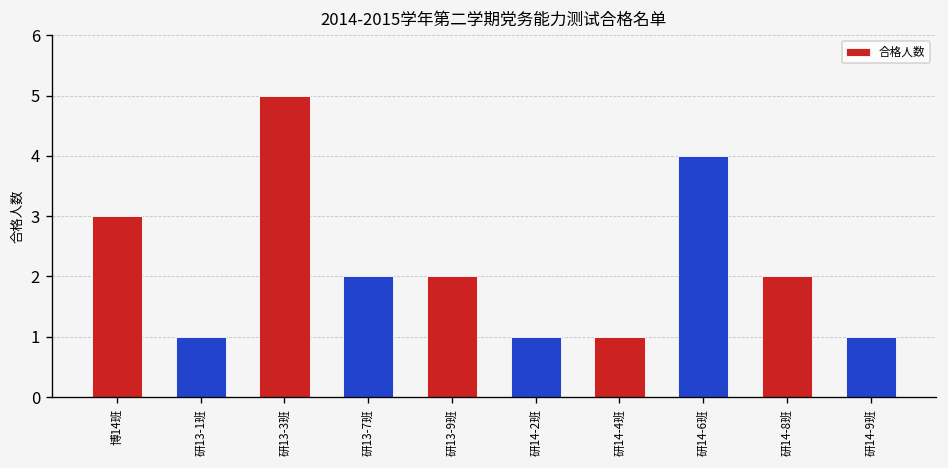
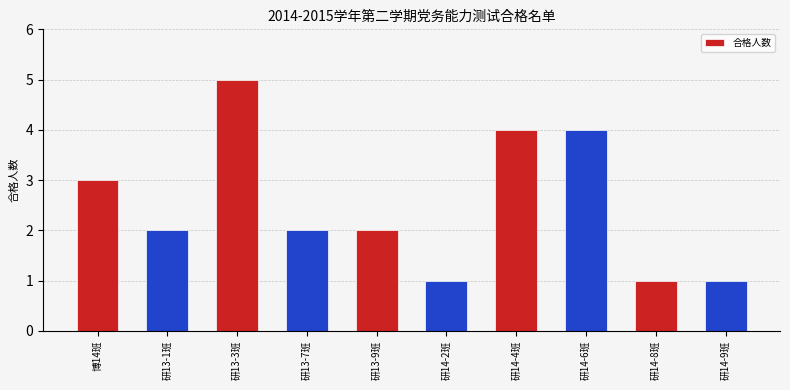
  {
    "博14班": 3,
-   "研13-1班": 1,
+   "研13-1班": 2,
    "研13-3班": 5,
    "研13-7班": 2,
    "研13-9班": 2,
    "研14-2班": 1,
-   "研14-4班": 1,
+   "研14-4班": 4,
    "研14-6班": 4,
-   "研14-8班": 2,
+   "研14-8班": 1,
    "研14-9班": 1
  }
